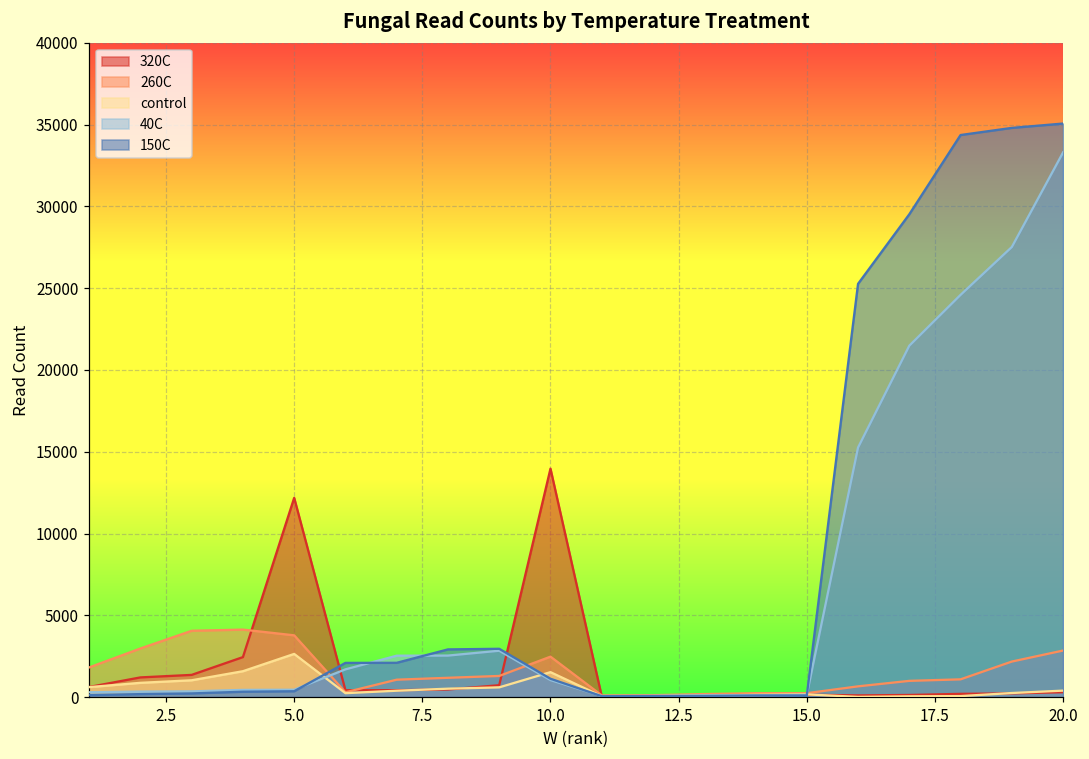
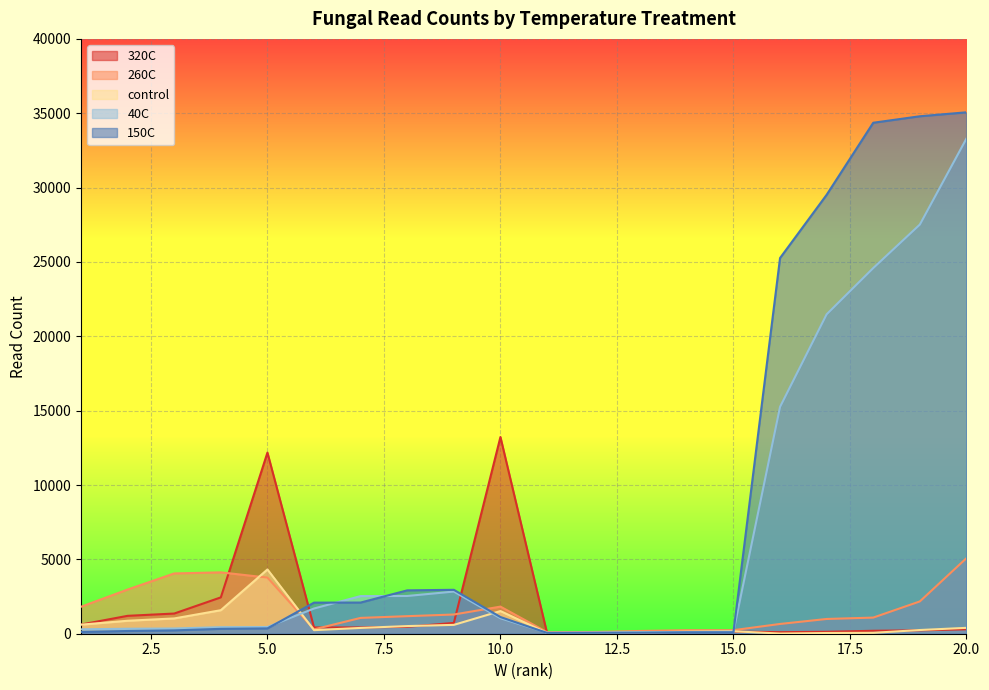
  {
    "320C": {
      "5.0": 12200,
-     "10.0": 14000
+     "10.0": 13200
    },
    "260C": {
      "5.0": 3800,
-     "10.0": 2500,
-     "20.0": 2800
+     "10.0": 1800,
+     "20.0": 5100
    },
    "control": {
-     "5.0": 2600,
+     "5.0": 4300,
      "10.0": 1500
    },
    "40C": {
      "20.0": 33300
    },
    "150C": {
      "20.0": 35100
    }
  }
